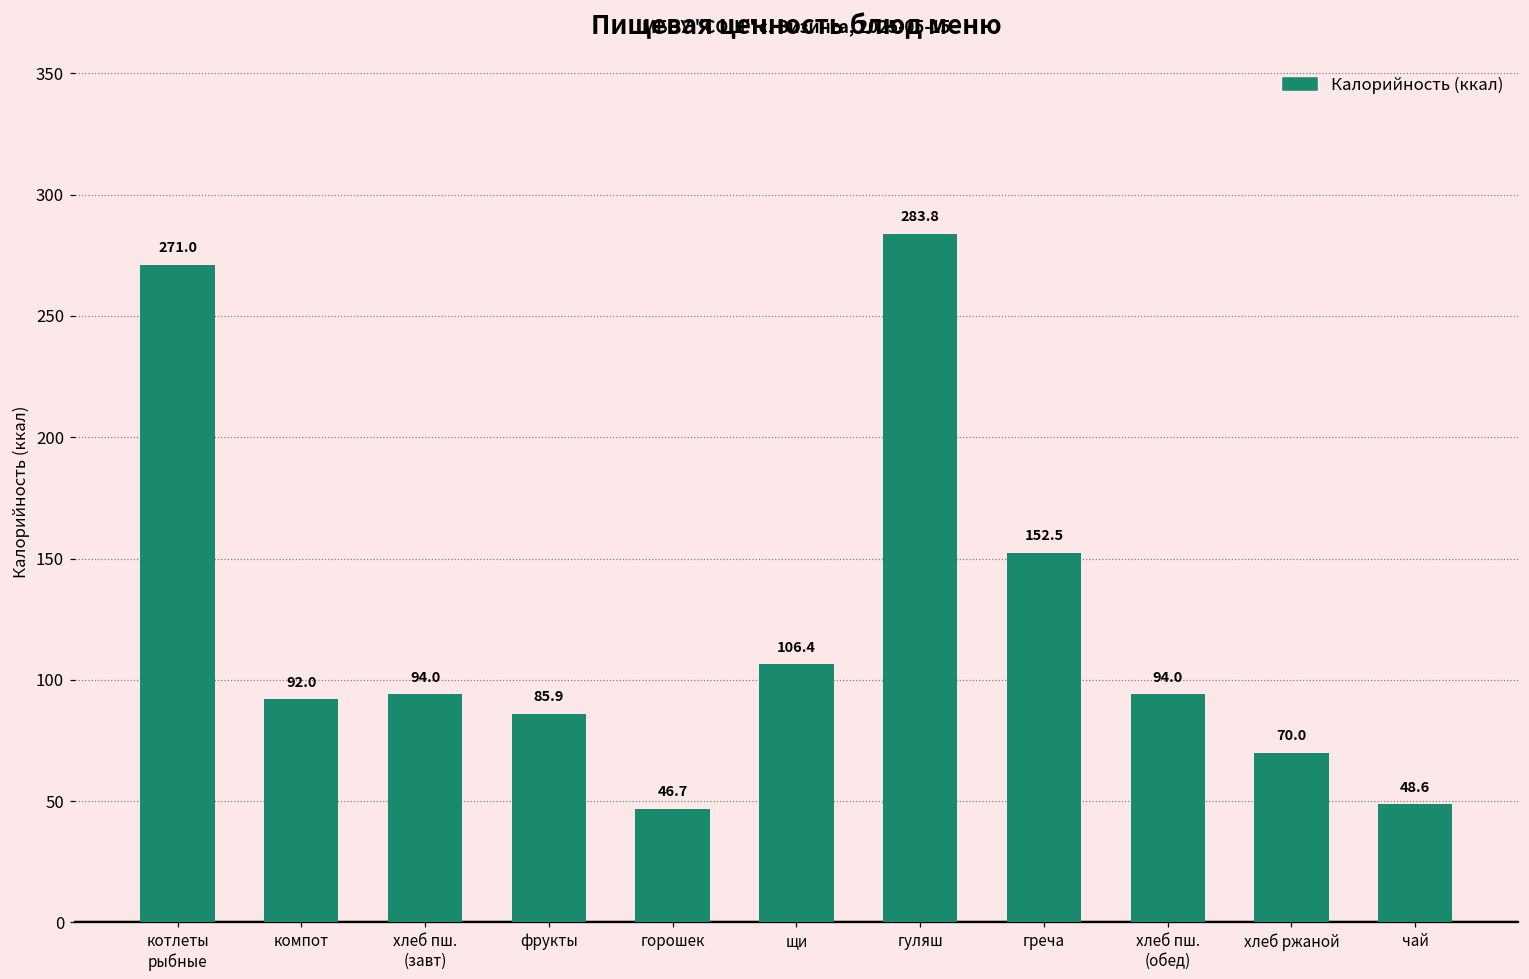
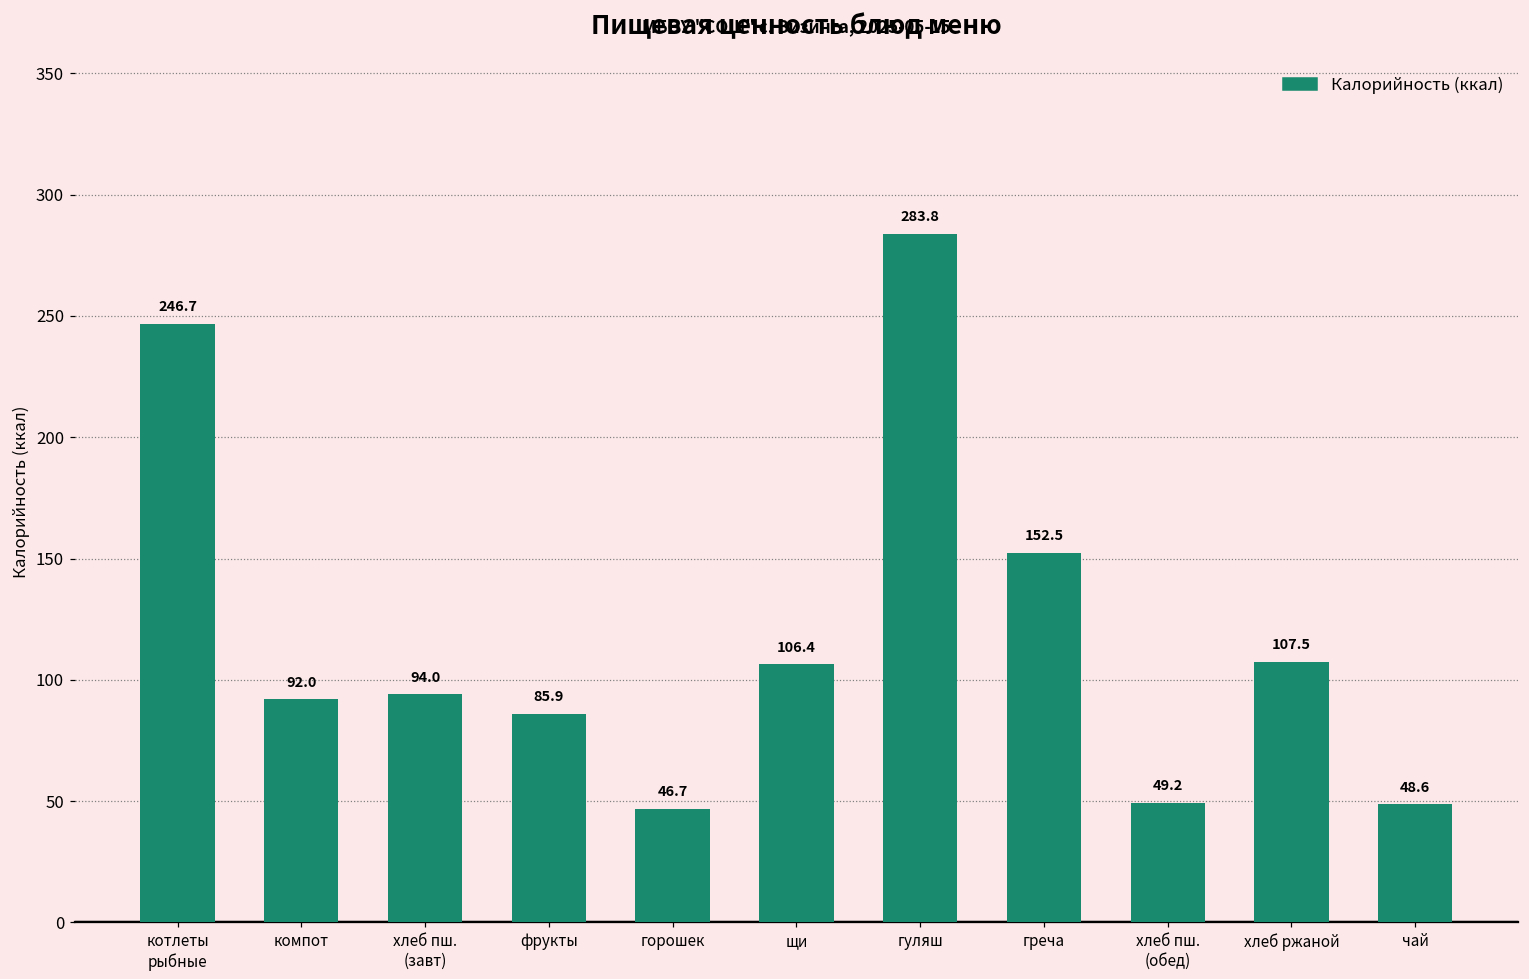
  {
-   "котлеты рыбные": 271.0,
+   "котлеты рыбные": 246.7,
    "компот": 92.0,
    "хлеб пш. (завт)": 94.0,
    "фрукты": 85.9,
    "горошек": 46.7,
    "щи": 106.4,
    "гуляш": 283.8,
    "греча": 152.5,
-   "хлеб пш. (обед)": 94.0,
-   "хлеб ржаной": 70.0,
+   "хлеб пш. (обед)": 49.2,
+   "хлеб ржаной": 107.5,
    "чай": 48.6
  }
